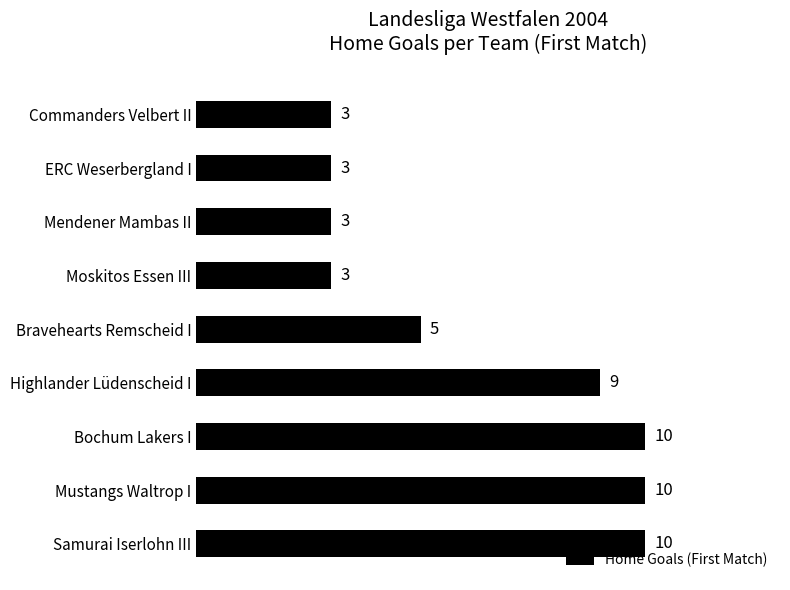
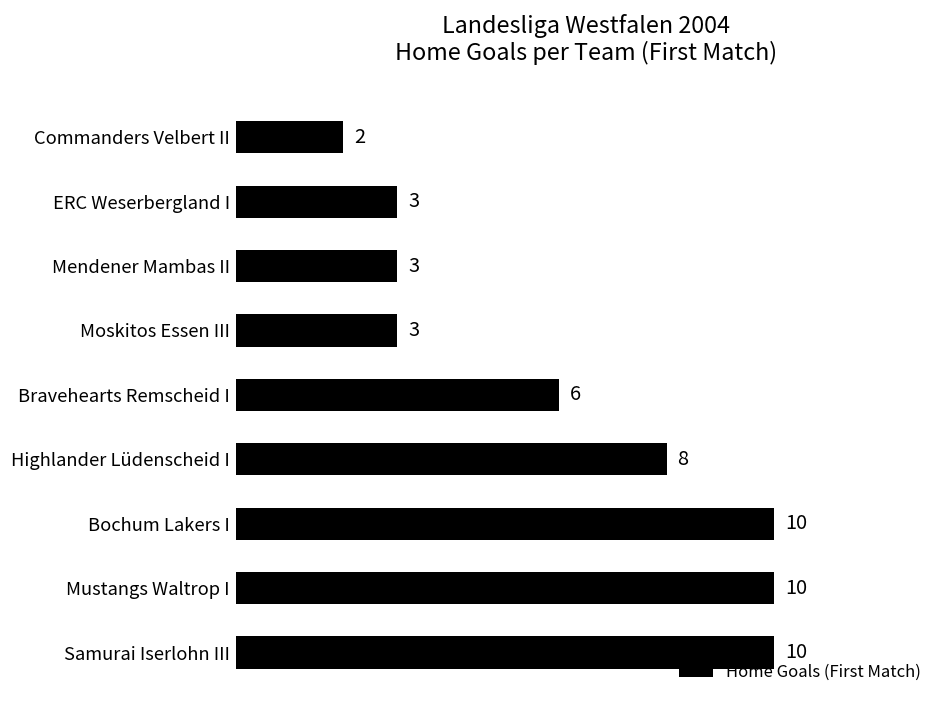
  {
-   "Commanders Velbert II": 3,
+   "Commanders Velbert II": 2,
    "ERC Weserbergland I": 3,
    "Mendener Mambas II": 3,
    "Moskitos Essen III": 3,
-   "Bravehearts Remscheid I": 5,
-   "Highlander Lüdenscheid I": 9,
+   "Bravehearts Remscheid I": 6,
+   "Highlander Lüdenscheid I": 8,
    "Bochum Lakers I": 10,
    "Mustangs Waltrop I": 10,
    "Samurai Iserlohn III": 10
  }
